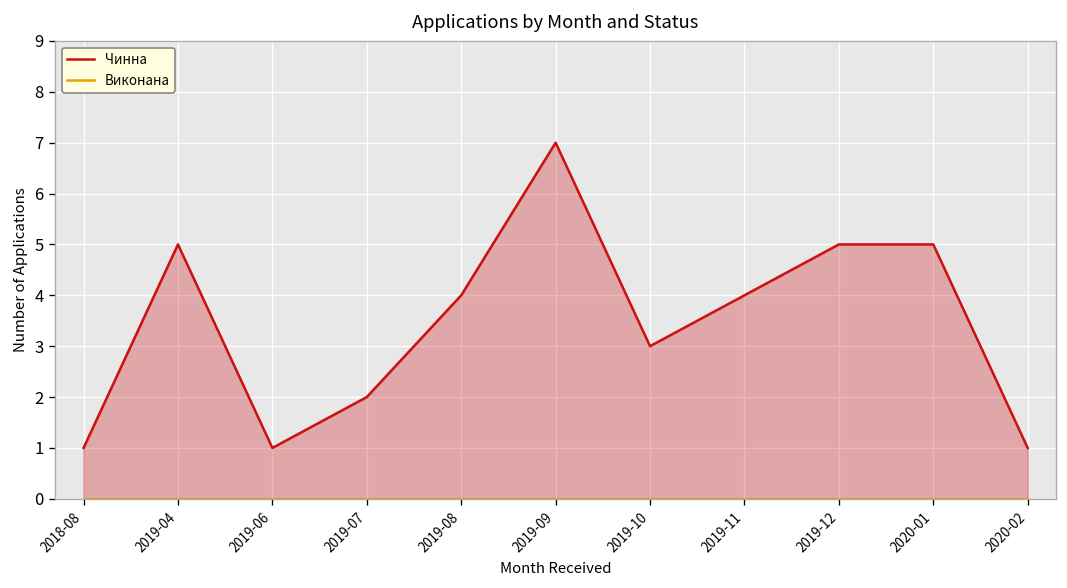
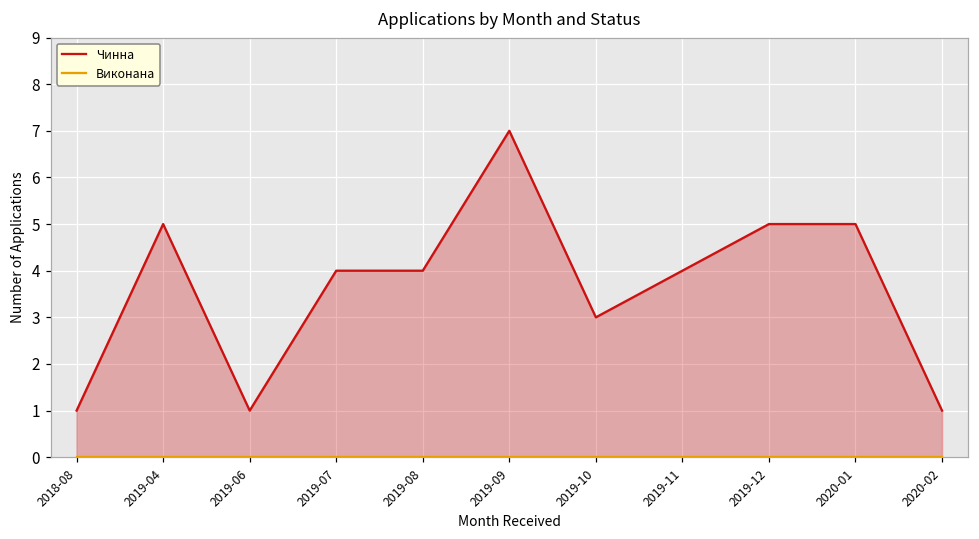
  {
    "Чинна": {
      "2018-08": 1,
      "2019-04": 5,
      "2019-06": 1,
-     "2019-07": 2,
+     "2019-07": 4,
      "2019-08": 4,
      "2019-09": 7,
      "2019-10": 3,
      "2019-11": 4,
      "2019-12": 5,
      "2020-01": 5,
      "2020-02": 1
    },
    "Виконана": {
      "2018-08": 0,
      "2019-04": 0,
      "2019-06": 0,
      "2019-07": 0,
      "2019-08": 0,
      "2019-09": 0,
      "2019-10": 0,
      "2019-11": 0,
      "2019-12": 0,
      "2020-01": 0,
      "2020-02": 0
    }
  }
